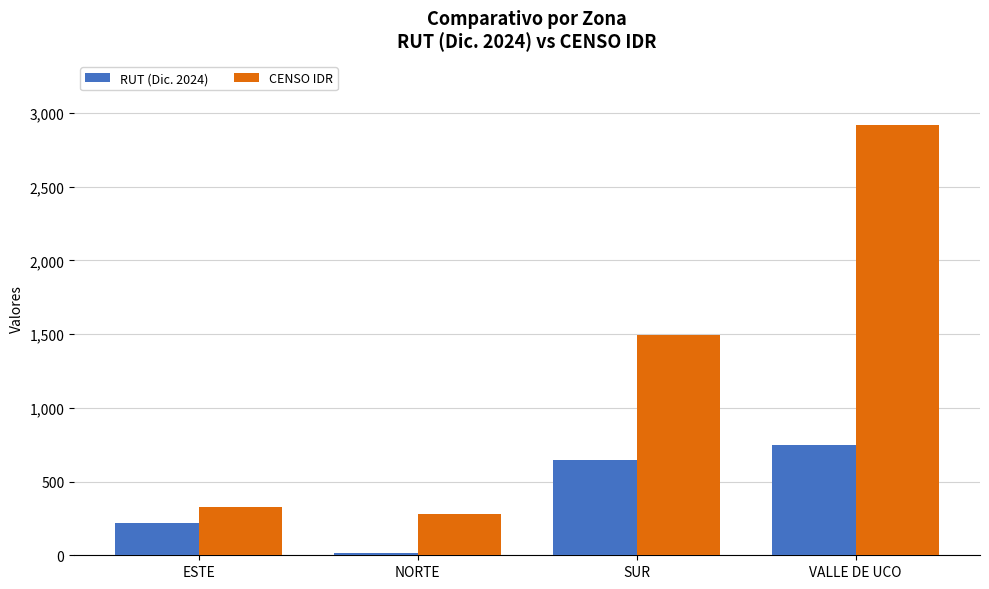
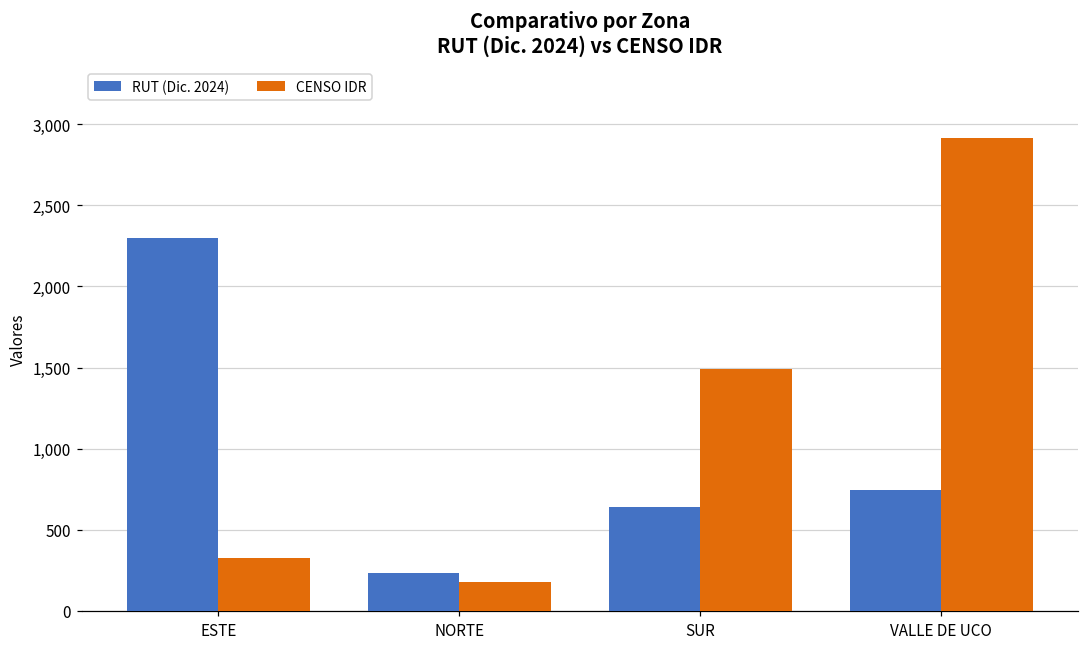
  {
    "RUT (Dic. 2024)": {
-     "ESTE": "220",
-     "NORTE": "20",
+     "ESTE": "2,300",
+     "NORTE": "230",
      "SUR": "640",
      "VALLE DE UCO": "750"
    },
    "CENSO IDR": {
      "ESTE": "330",
-     "NORTE": "280",
+     "NORTE": "180",
      "SUR": "1,490",
      "VALLE DE UCO": "2,920"
    }
  }
